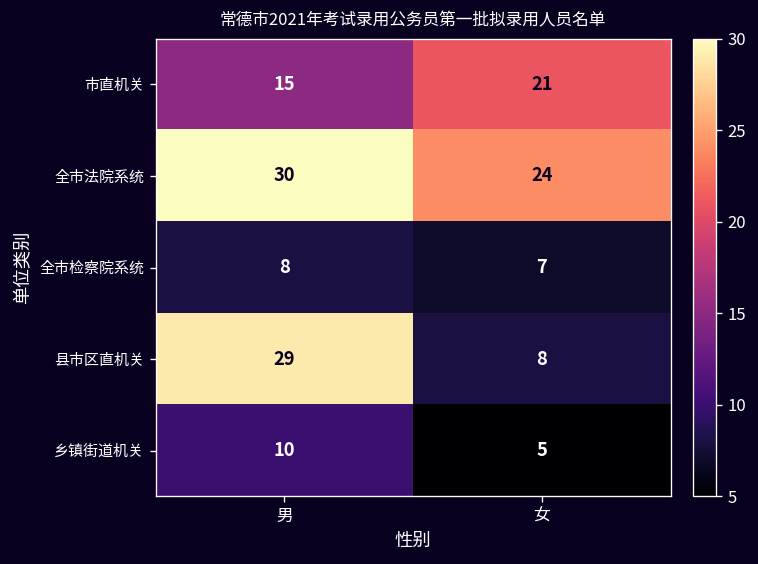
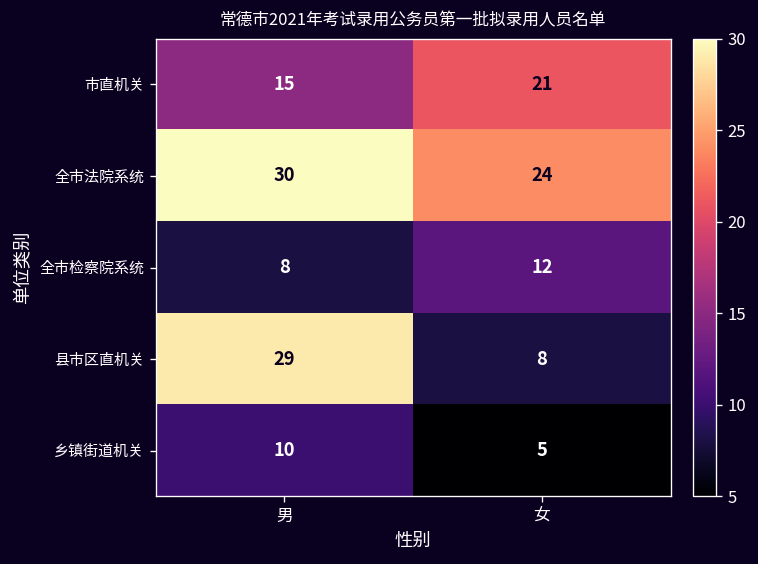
  {
    "市直机关": {
      "男": 15,
      "女": 21
    },
    "全市法院系统": {
      "男": 30,
      "女": 24
    },
    "全市检察院系统": {
      "男": 8,
-     "女": 7
+     "女": 12
    },
    "县市区直机关": {
      "男": 29,
      "女": 8
    },
    "乡镇街道机关": {
      "男": 10,
      "女": 5
    }
  }
